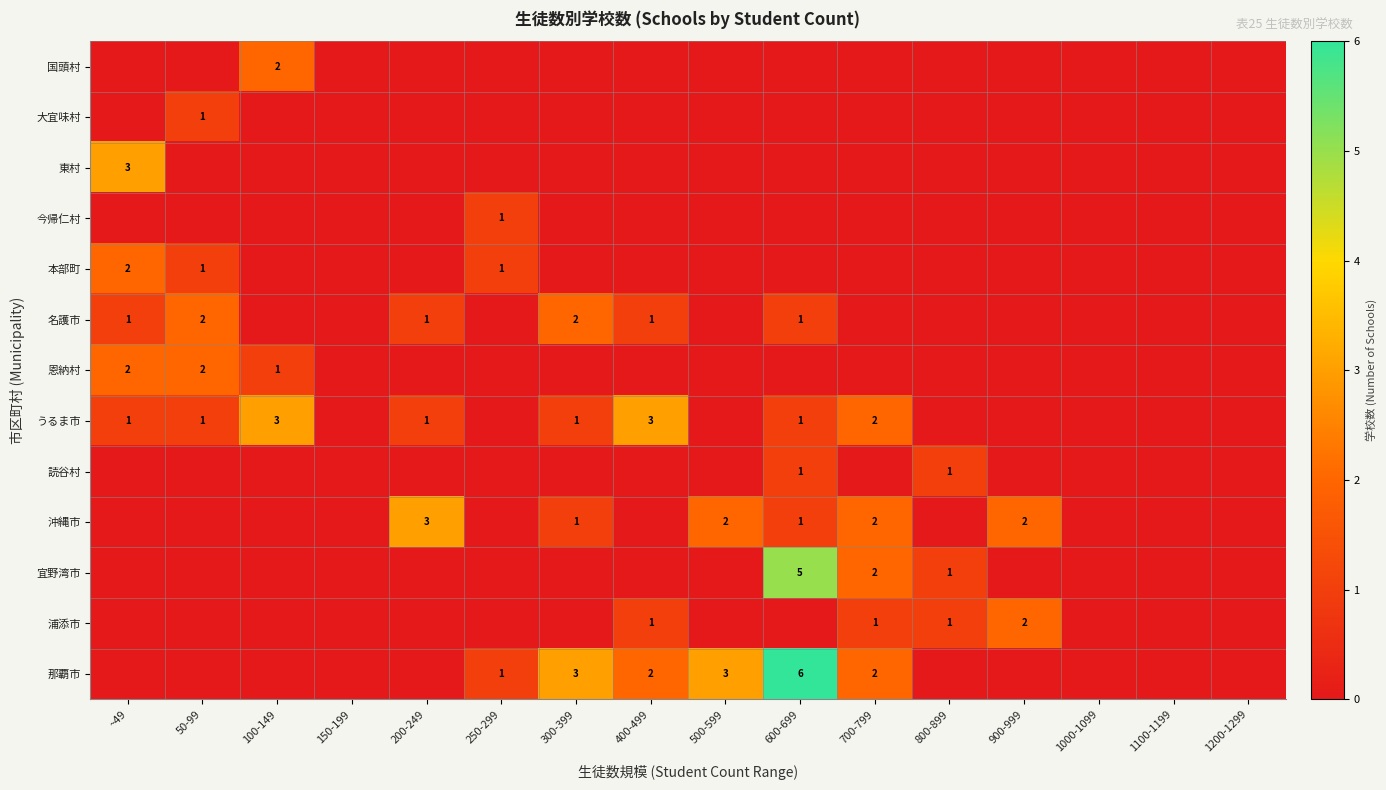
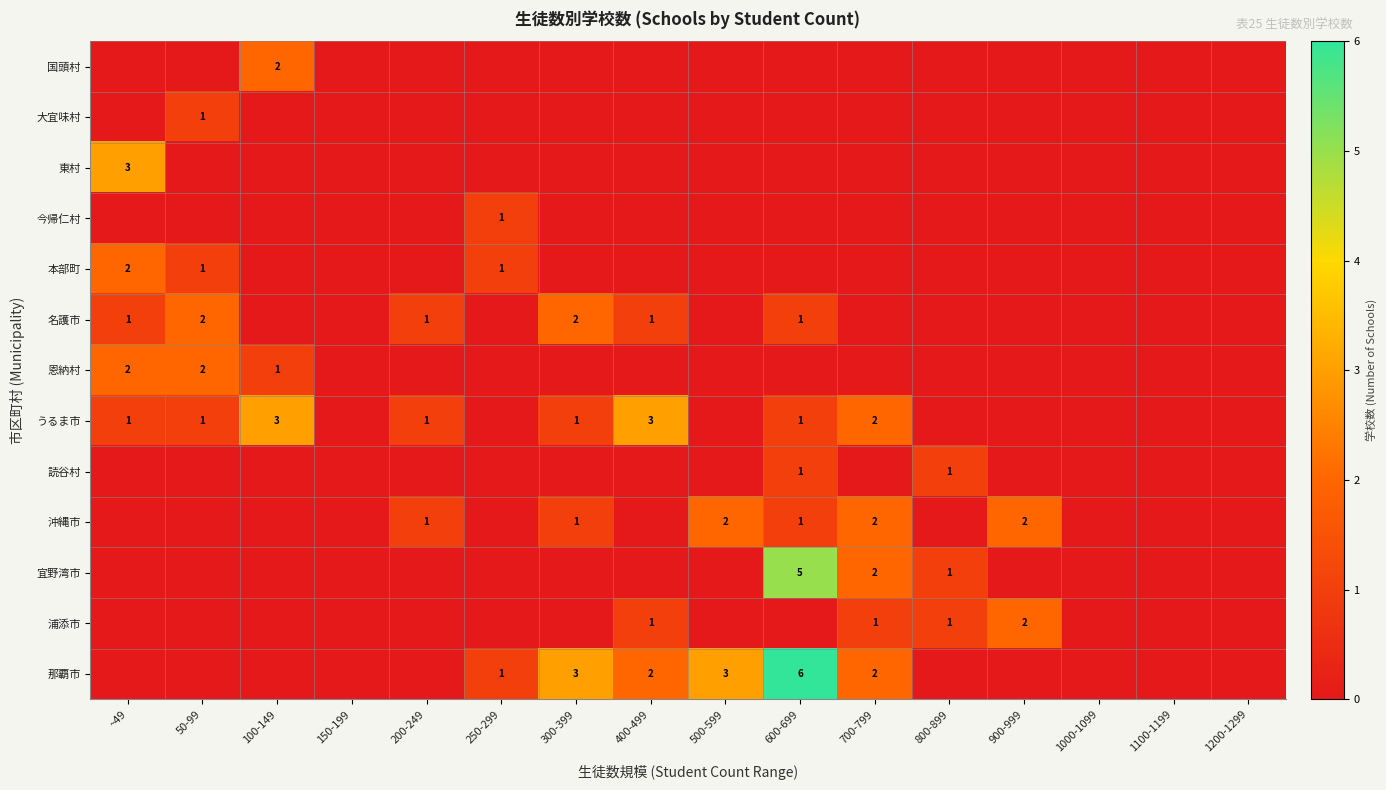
  {
    "国頭村": {
      "100-149": 2
    },
    "大宜味村": {
      "50-99": 1
    },
    "東村": {
      "~49": 3
    },
    "今帰仁村": {
      "250-299": 1
    },
    "本部町": {
      "~49": 2,
      "50-99": 1,
      "250-299": 1
    },
    "名護市": {
      "~49": 1,
      "50-99": 2,
      "200-249": 1,
      "300-399": 2,
      "400-499": 1,
      "600-699": 1
    },
    "恩納村": {
      "~49": 2,
      "50-99": 2,
      "100-149": 1
    },
    "うるま市": {
      "~49": 1,
      "50-99": 1,
      "100-149": 3,
      "200-249": 1,
      "300-399": 1,
      "400-499": 3,
      "600-699": 1,
      "700-799": 2
    },
    "読谷村": {
      "600-699": 1,
      "800-899": 1
    },
    "沖縄市": {
-     "200-249": 3,
+     "200-249": 1,
      "300-399": 1,
      "500-599": 2,
      "600-699": 1,
      "700-799": 2,
      "900-999": 2
    },
    "宜野湾市": {
      "600-699": 5,
      "700-799": 2,
      "800-899": 1
    },
    "浦添市": {
      "400-499": 1,
      "700-799": 1,
      "800-899": 1,
      "900-999": 2
    },
    "那覇市": {
      "250-299": 1,
      "300-399": 3,
      "400-499": 2,
      "500-599": 3,
      "600-699": 6,
      "700-799": 2
    }
  }
